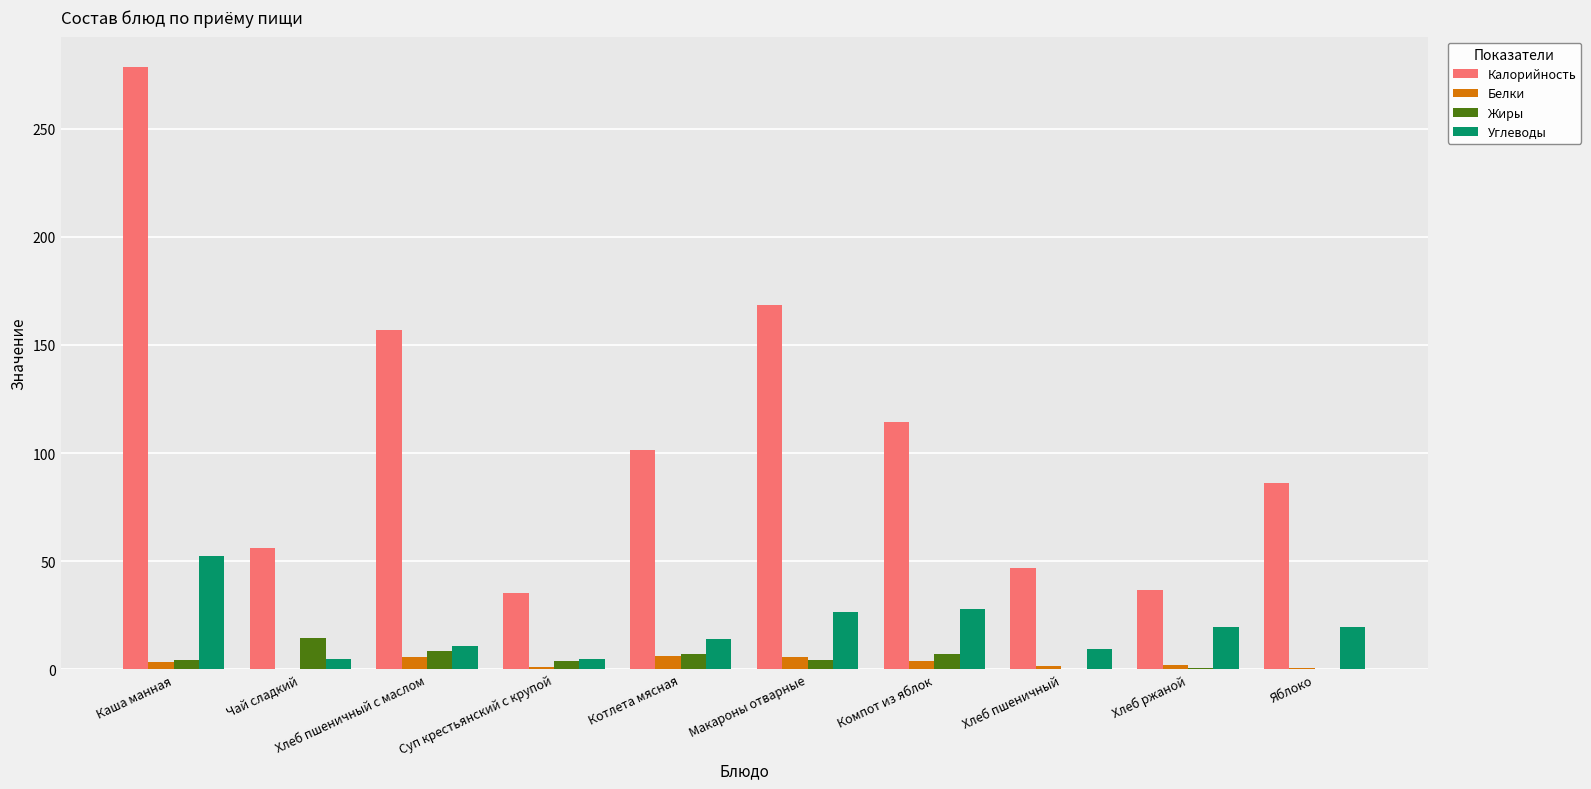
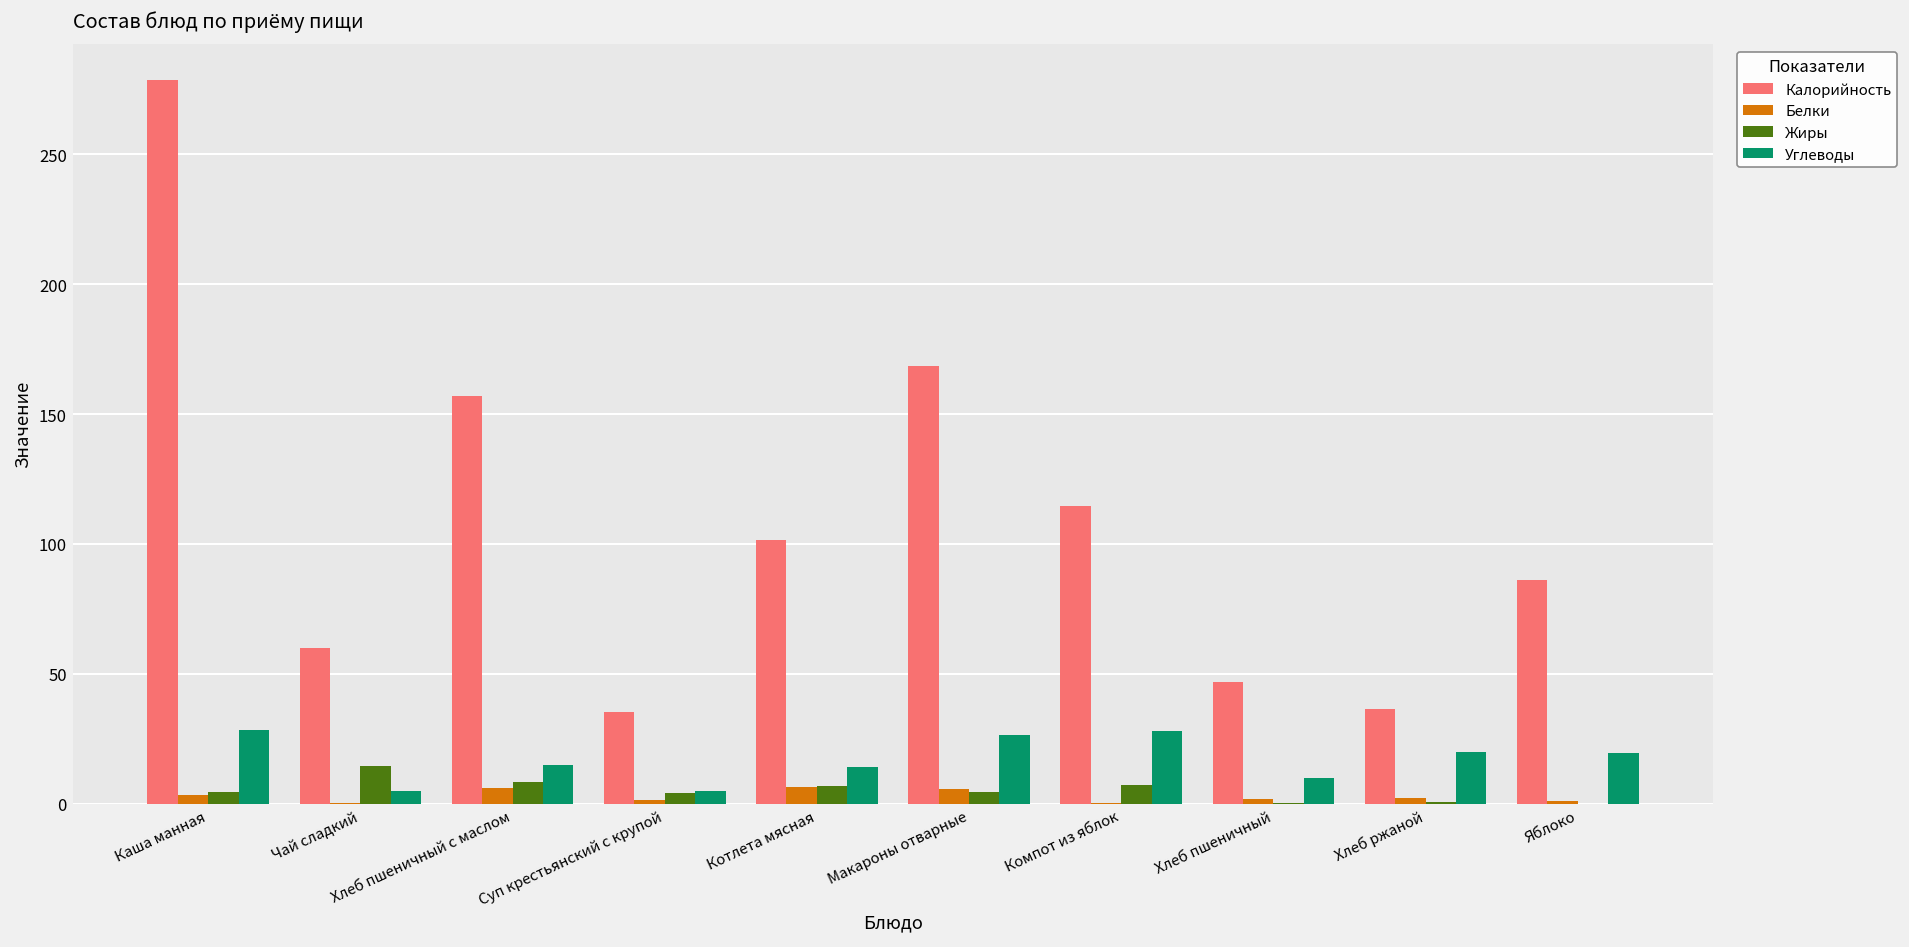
  {
    "Калорийность": {
      "Каша манная": 279,
-     "Чай сладкий": 56,
+     "Чай сладкий": 60,
      "Хлеб пшеничный с маслом": 157,
      "Суп крестьянский с крупой": 35,
      "Котлета мясная": 101,
      "Макароны отварные": 168,
      "Компот из яблок": 115,
      "Хлеб пшеничный": 47,
      "Хлеб ржаной": 37,
      "Яблоко": 86
    },
    "Белки": {
      "Каша манная": 3,
      "Хлеб пшеничный с маслом": 6,
      "Суп крестьянский с крупой": 1,
      "Котлета мясная": 6,
      "Макароны отварные": 6,
-     "Компот из яблок": 4,
+     "Компот из яблок": 0,
      "Хлеб пшеничный": 2,
      "Хлеб ржаной": 2
    },
    "Жиры": {
      "Каша манная": 4,
      "Чай сладкий": 15,
      "Хлеб пшеничный с маслом": 8,
      "Суп крестьянский с крупой": 4,
      "Котлета мясная": 7,
      "Макароны отварные": 5,
      "Компот из яблок": 7,
      "Яблоко": 0
    },
    "Углеводы": {
-     "Каша манная": 52,
+     "Каша манная": 28,
      "Чай сладкий": 5,
-     "Хлеб пшеничный с маслом": 11,
+     "Хлеб пшеничный с маслом": 15,
      "Суп крестьянский с крупой": 5,
      "Котлета мясная": 14,
      "Макароны отварные": 26,
      "Компот из яблок": 28,
      "Хлеб пшеничный": 10,
      "Хлеб ржаной": 20,
      "Яблоко": 20
    }
  }
